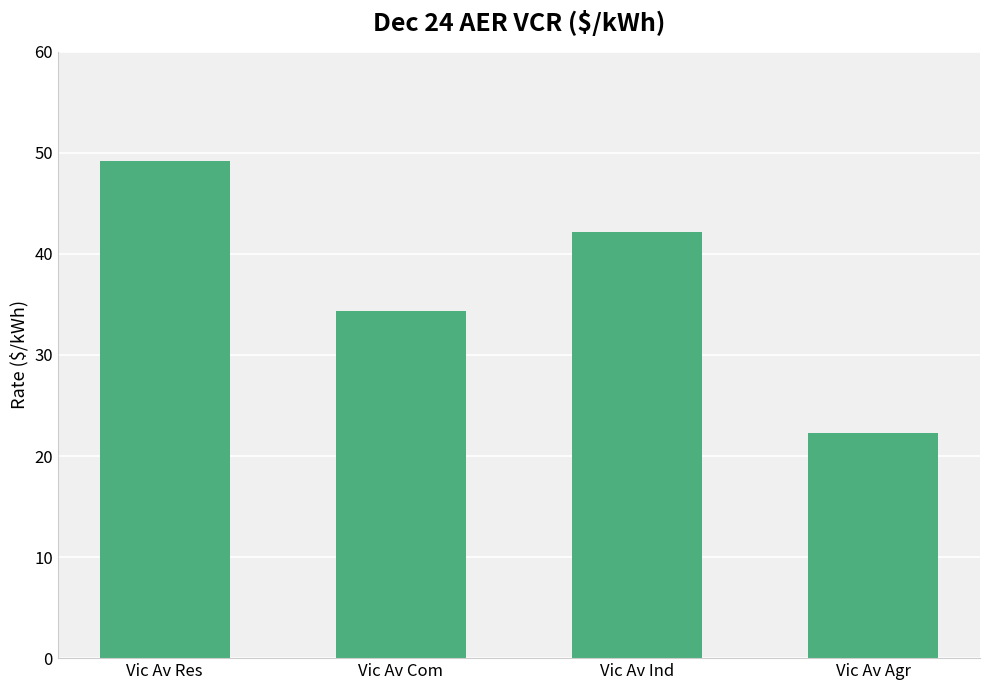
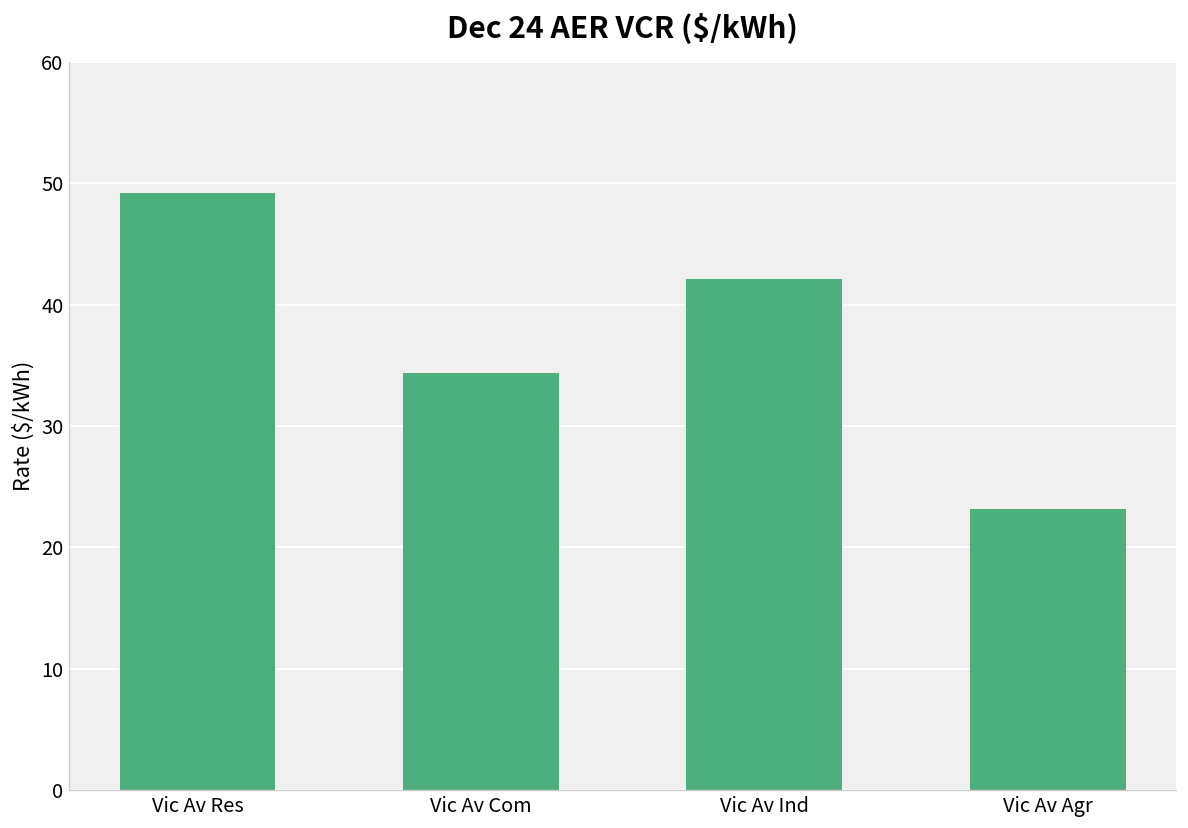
  {
    "Vic Av Res": 49.2,
    "Vic Av Com": 34.4,
    "Vic Av Ind": 42.1,
-   "Vic Av Agr": 22.3
+   "Vic Av Agr": 23.1
  }
